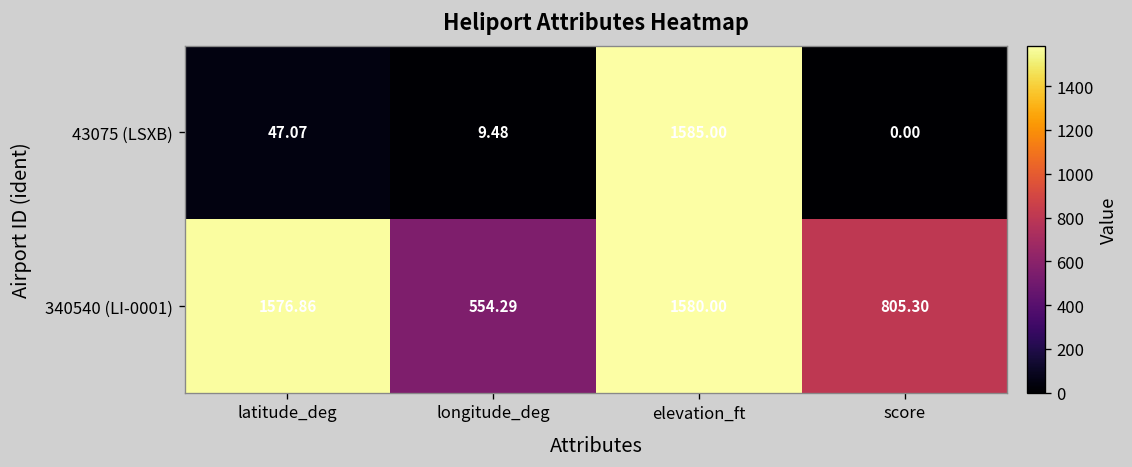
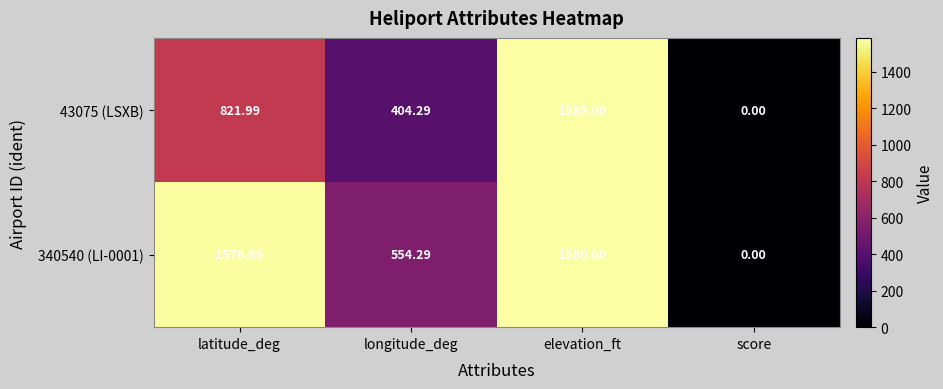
  {
    "43075 (LSXB)": {
-     "latitude_deg": 47.07,
-     "longitude_deg": 9.48,
+     "latitude_deg": 821.99,
+     "longitude_deg": 404.29,
      "elevation_ft": 1585.00,
      "score": 0.00
    },
    "340540 (LI-0001)": {
      "latitude_deg": 1576.86,
      "longitude_deg": 554.29,
      "elevation_ft": 1580.00,
-     "score": 805.30
+     "score": 0.00
    }
  }
